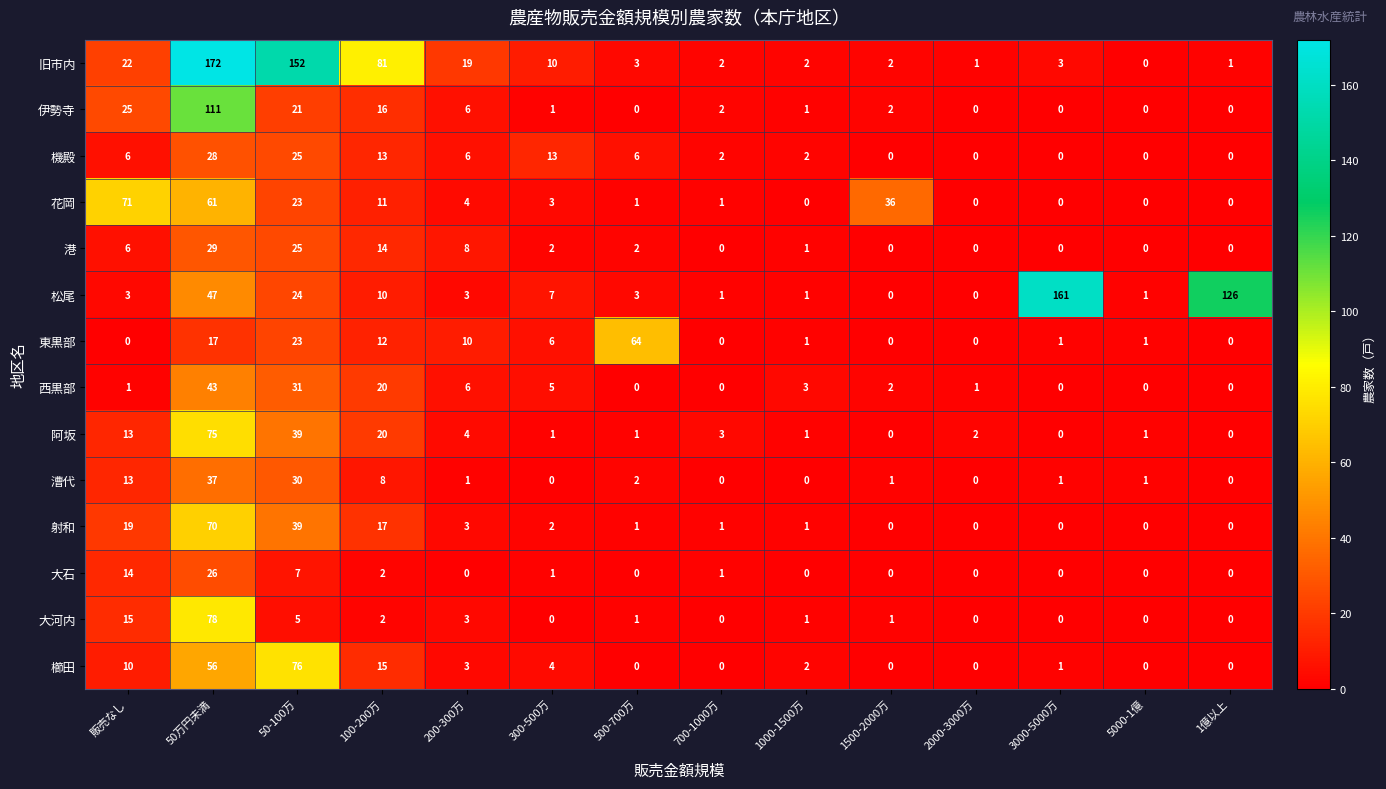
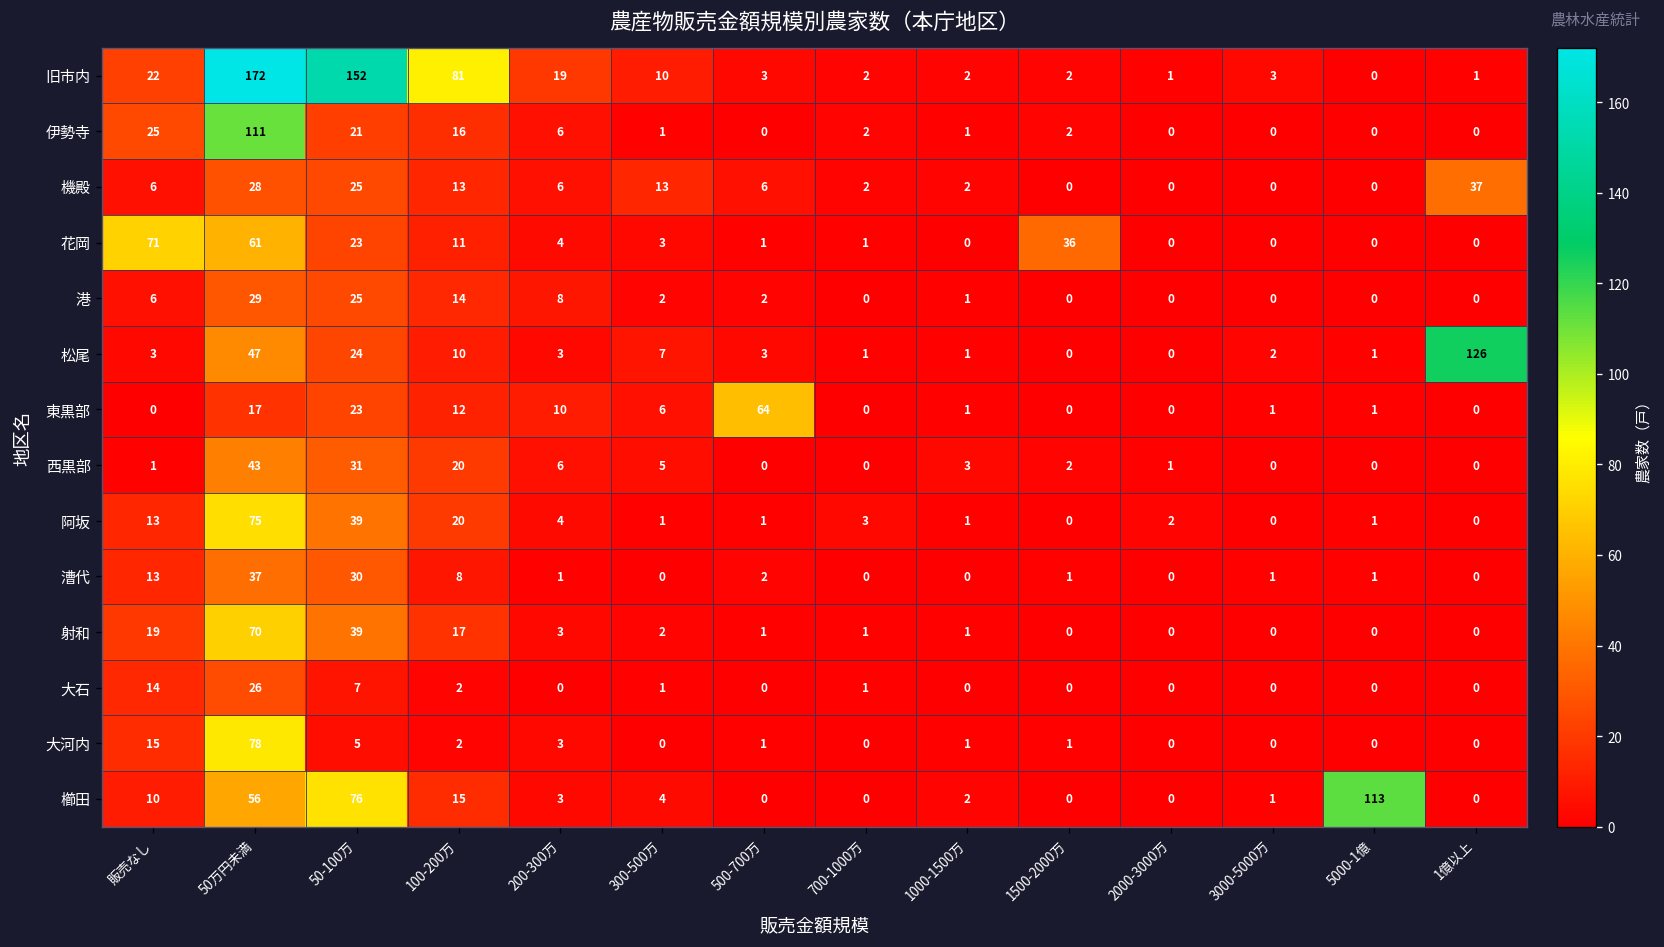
  {
    "旧市内": {
      "販売なし": 22,
      "50万円未満": 172,
      "50-100万": 152,
      "100-200万": 81,
      "200-300万": 19,
      "300-500万": 10,
      "500-700万": 3,
      "700-1000万": 2,
      "1000-1500万": 2,
      "1500-2000万": 2,
      "2000-3000万": 1,
      "3000-5000万": 3,
      "5000-1億": 0,
      "1億以上": 1
    },
    "伊勢寺": {
      "販売なし": 25,
      "50万円未満": 111,
      "50-100万": 21,
      "100-200万": 16,
      "200-300万": 6,
      "300-500万": 1,
      "500-700万": 0,
      "700-1000万": 2,
      "1000-1500万": 1,
      "1500-2000万": 2,
      "2000-3000万": 0,
      "3000-5000万": 0,
      "5000-1億": 0,
      "1億以上": 0
    },
    "機殿": {
      "販売なし": 6,
      "50万円未満": 28,
      "50-100万": 25,
      "100-200万": 13,
      "200-300万": 6,
      "300-500万": 13,
      "500-700万": 6,
      "700-1000万": 2,
      "1000-1500万": 2,
      "1500-2000万": 0,
      "2000-3000万": 0,
      "3000-5000万": 0,
      "5000-1億": 0,
-     "1億以上": 0
+     "1億以上": 37
    },
    "花岡": {
      "販売なし": 71,
      "50万円未満": 61,
      "50-100万": 23,
      "100-200万": 11,
      "200-300万": 4,
      "300-500万": 3,
      "500-700万": 1,
      "700-1000万": 1,
      "1000-1500万": 0,
      "1500-2000万": 36,
      "2000-3000万": 0,
      "3000-5000万": 0,
      "5000-1億": 0,
      "1億以上": 0
    },
    "港": {
      "販売なし": 6,
      "50万円未満": 29,
      "50-100万": 25,
      "100-200万": 14,
      "200-300万": 8,
      "300-500万": 2,
      "500-700万": 2,
      "700-1000万": 0,
      "1000-1500万": 1,
      "1500-2000万": 0,
      "2000-3000万": 0,
      "3000-5000万": 0,
      "5000-1億": 0,
      "1億以上": 0
    },
    "松尾": {
      "販売なし": 3,
      "50万円未満": 47,
      "50-100万": 24,
      "100-200万": 10,
      "200-300万": 3,
      "300-500万": 7,
      "500-700万": 3,
      "700-1000万": 1,
      "1000-1500万": 1,
      "1500-2000万": 0,
      "2000-3000万": 0,
-     "3000-5000万": 161,
+     "3000-5000万": 2,
      "5000-1億": 1,
      "1億以上": 126
    },
    "東黒部": {
      "販売なし": 0,
      "50万円未満": 17,
      "50-100万": 23,
      "100-200万": 12,
      "200-300万": 10,
      "300-500万": 6,
      "500-700万": 64,
      "700-1000万": 0,
      "1000-1500万": 1,
      "1500-2000万": 0,
      "2000-3000万": 0,
      "3000-5000万": 1,
      "5000-1億": 1,
      "1億以上": 0
    },
    "西黒部": {
      "販売なし": 1,
      "50万円未満": 43,
      "50-100万": 31,
      "100-200万": 20,
      "200-300万": 6,
      "300-500万": 5,
      "500-700万": 0,
      "700-1000万": 0,
      "1000-1500万": 3,
      "1500-2000万": 2,
      "2000-3000万": 1,
      "3000-5000万": 0,
      "5000-1億": 0,
      "1億以上": 0
    },
    "阿坂": {
      "販売なし": 13,
      "50万円未満": 75,
      "50-100万": 39,
      "100-200万": 20,
      "200-300万": 4,
      "300-500万": 1,
      "500-700万": 1,
      "700-1000万": 3,
      "1000-1500万": 1,
      "1500-2000万": 0,
      "2000-3000万": 2,
      "3000-5000万": 0,
      "5000-1億": 1,
      "1億以上": 0
    },
    "漕代": {
      "販売なし": 13,
      "50万円未満": 37,
      "50-100万": 30,
      "100-200万": 8,
      "200-300万": 1,
      "300-500万": 0,
      "500-700万": 2,
      "700-1000万": 0,
      "1000-1500万": 0,
      "1500-2000万": 1,
      "2000-3000万": 0,
      "3000-5000万": 1,
      "5000-1億": 1,
      "1億以上": 0
    },
    "射和": {
      "販売なし": 19,
      "50万円未満": 70,
      "50-100万": 39,
      "100-200万": 17,
      "200-300万": 3,
      "300-500万": 2,
      "500-700万": 1,
      "700-1000万": 1,
      "1000-1500万": 1,
      "1500-2000万": 0,
      "2000-3000万": 0,
      "3000-5000万": 0,
      "5000-1億": 0,
      "1億以上": 0
    },
    "大石": {
      "販売なし": 14,
      "50万円未満": 26,
      "50-100万": 7,
      "100-200万": 2,
      "200-300万": 0,
      "300-500万": 1,
      "500-700万": 0,
      "700-1000万": 1,
      "1000-1500万": 0,
      "1500-2000万": 0,
      "2000-3000万": 0,
      "3000-5000万": 0,
      "5000-1億": 0,
      "1億以上": 0
    },
    "大河内": {
      "販売なし": 15,
      "50万円未満": 78,
      "50-100万": 5,
      "100-200万": 2,
      "200-300万": 3,
      "300-500万": 0,
      "500-700万": 1,
      "700-1000万": 0,
      "1000-1500万": 1,
      "1500-2000万": 1,
      "2000-3000万": 0,
      "3000-5000万": 0,
      "5000-1億": 0,
      "1億以上": 0
    },
    "櫛田": {
      "販売なし": 10,
      "50万円未満": 56,
      "50-100万": 76,
      "100-200万": 15,
      "200-300万": 3,
      "300-500万": 4,
      "500-700万": 0,
      "700-1000万": 0,
      "1000-1500万": 2,
      "1500-2000万": 0,
      "2000-3000万": 0,
      "3000-5000万": 1,
-     "5000-1億": 0,
+     "5000-1億": 113,
      "1億以上": 0
    }
  }
